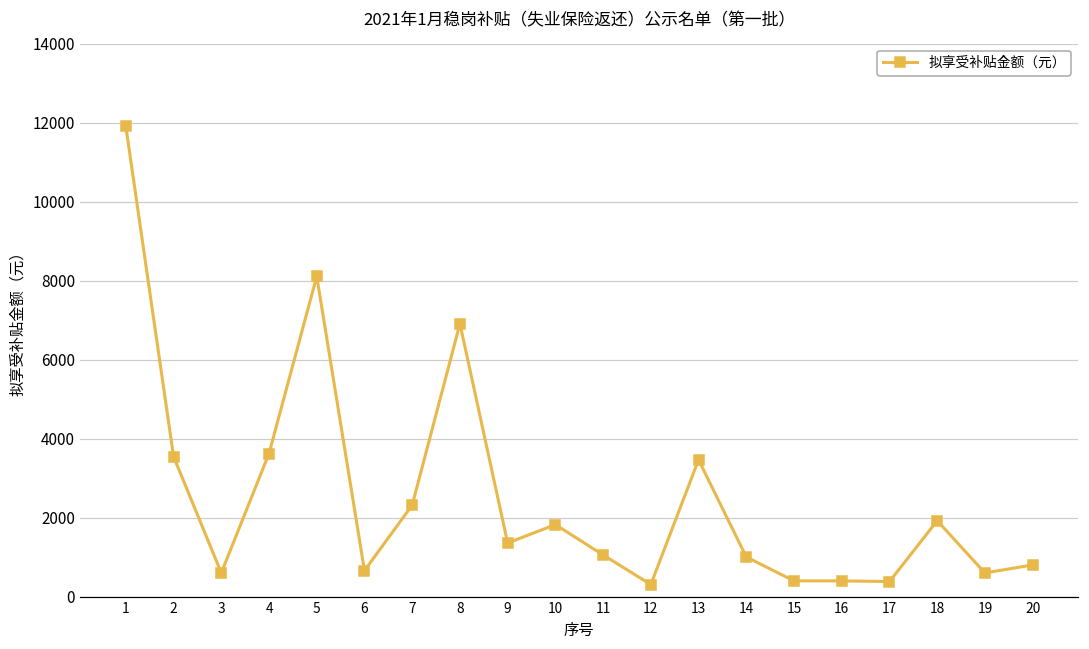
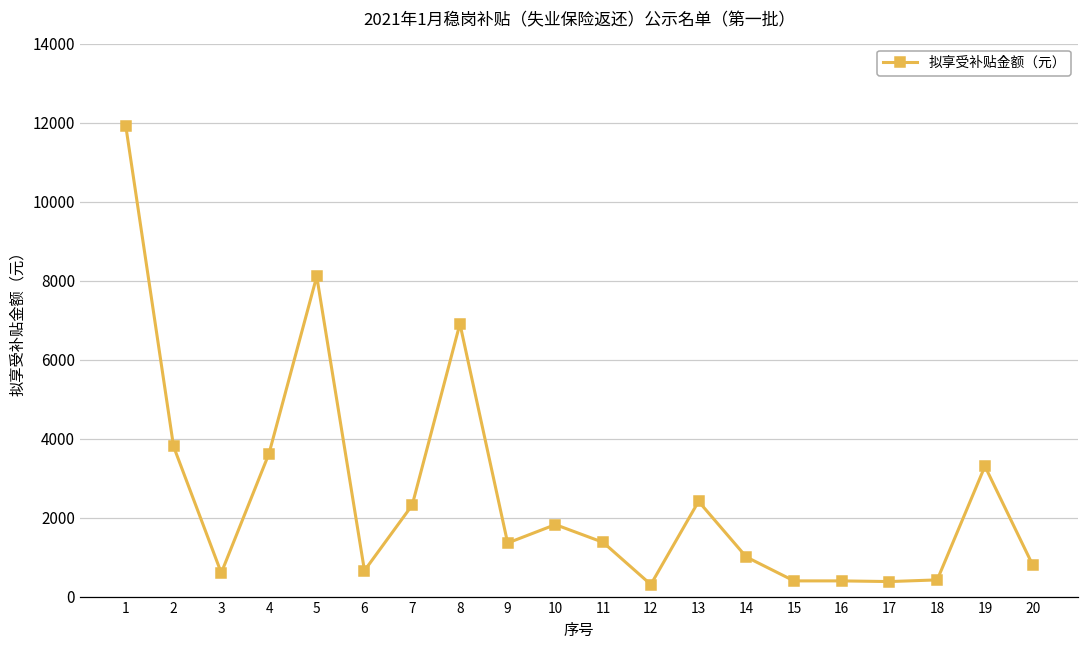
  {
    "1": 11900,
-   "2": 3600,
+   "2": 3800,
    "3": 600,
    "4": 3600,
    "5": 8100,
    "6": 700,
    "7": 2300,
    "8": 6900,
    "9": 1400,
    "10": 1800,
-   "11": 1100,
+   "11": 1400,
    "12": 300,
-   "13": 3500,
+   "13": 2400,
    "14": 1000,
    "15": 400,
    "16": 400,
    "17": 400,
-   "18": 1900,
-   "19": 600,
+   "18": 400,
+   "19": 3300,
    "20": 800
  }
